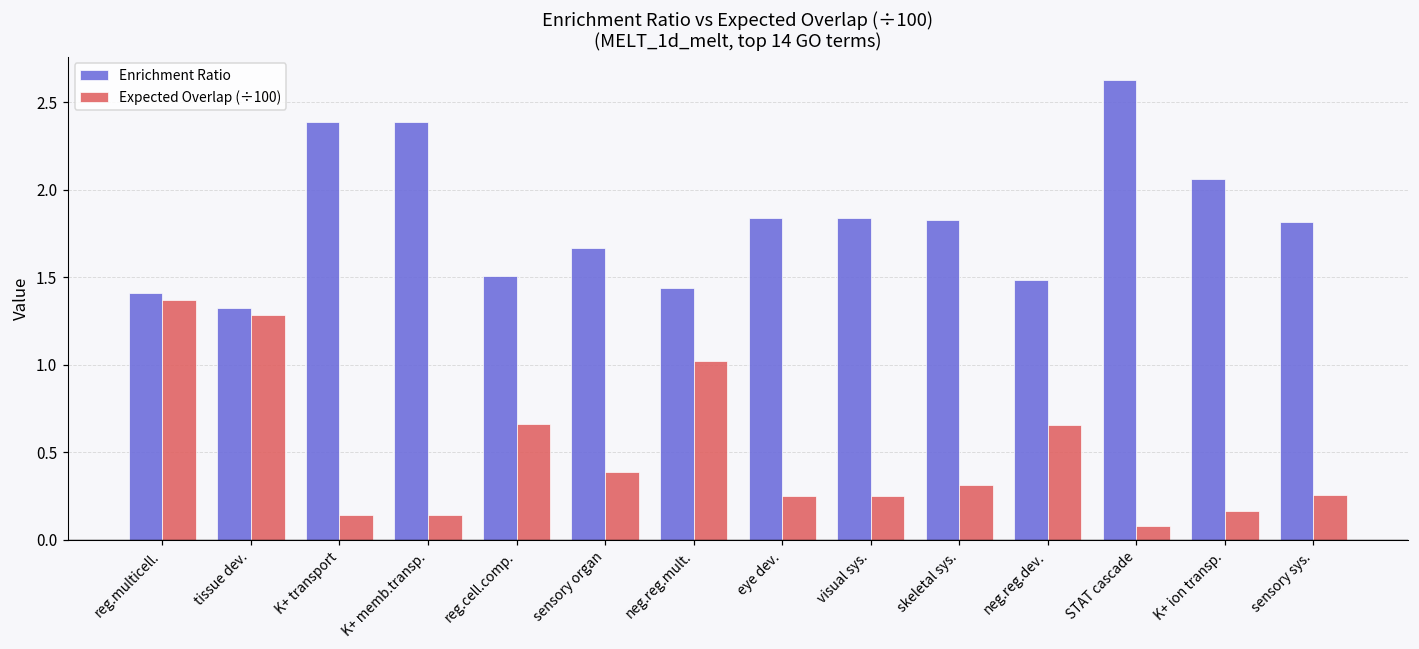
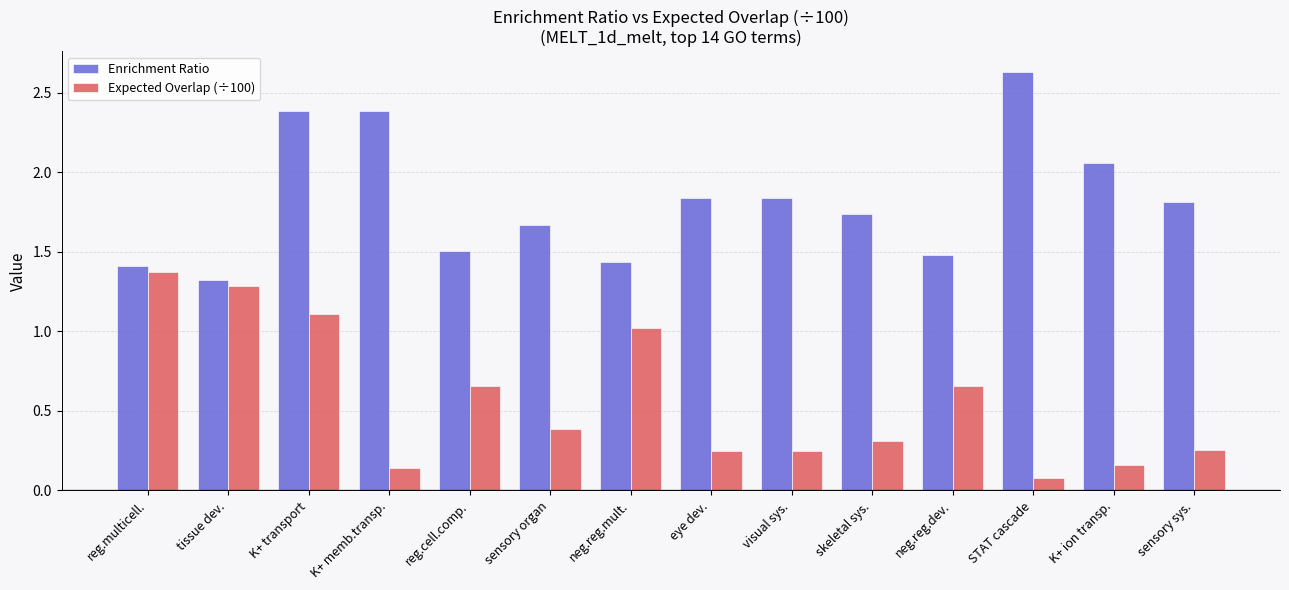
  {
    "Enrichment Ratio": {
      "reg.multicell.": 1.41,
      "tissue dev.": 1.32,
      "K+ transport": 2.38,
      "K+ memb.transp.": 2.38,
      "reg.cell.comp.": 1.50,
      "sensory organ": 1.67,
      "neg.reg.mult.": 1.44,
      "eye dev.": 1.84,
      "visual sys.": 1.84,
-     "skeletal sys.": 1.83,
+     "skeletal sys.": 1.74,
      "neg.reg.dev.": 1.48,
      "STAT cascade": 2.63,
      "K+ ion transp.": 2.06,
      "sensory sys.": 1.82
    },
    "Expected Overlap (÷100)": {
      "reg.multicell.": 1.37,
      "tissue dev.": 1.28,
-     "K+ transport": 0.14,
+     "K+ transport": 1.11,
      "K+ memb.transp.": 0.14,
      "reg.cell.comp.": 0.66,
      "sensory organ": 0.38,
      "neg.reg.mult.": 1.02,
      "eye dev.": 0.25,
      "visual sys.": 0.25,
      "skeletal sys.": 0.31,
      "neg.reg.dev.": 0.65,
      "STAT cascade": 0.08,
      "K+ ion transp.": 0.16,
      "sensory sys.": 0.25
    }
  }
